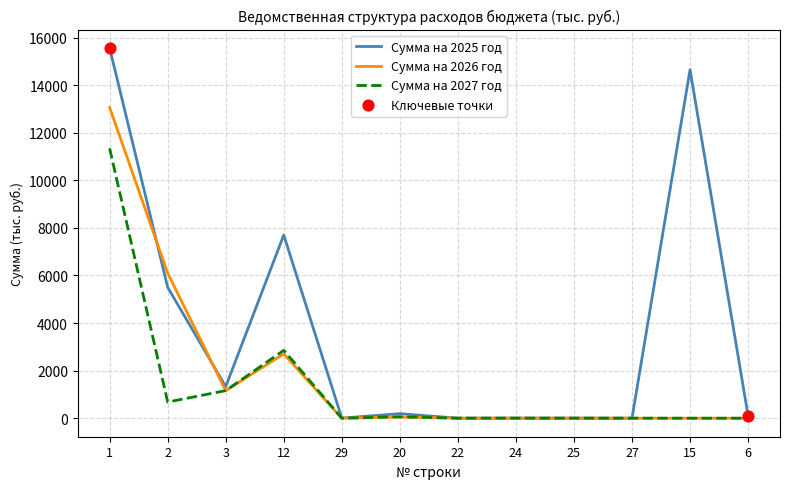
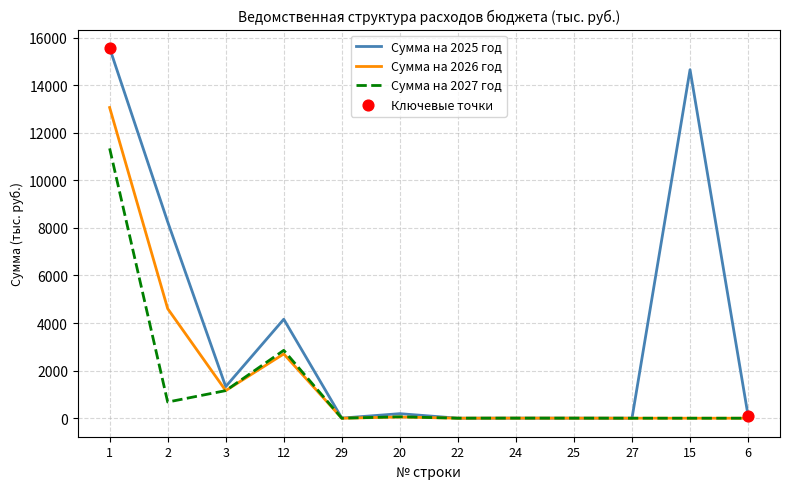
  {
    "Сумма на 2025 год": {
-     "2": 5500,
+     "2": 8300,
      "3": 1300,
-     "12": 7700,
+     "12": 4200,
      "20": 200,
      "15": 14700
    },
    "Сумма на 2026 год": {
      "1": 13100,
-     "2": 6100,
+     "2": 4600,
      "12": 2700
    },
    "Сумма на 2027 год": {
      "1": 11300,
      "2": 700,
      "12": 2900
    }
  }
